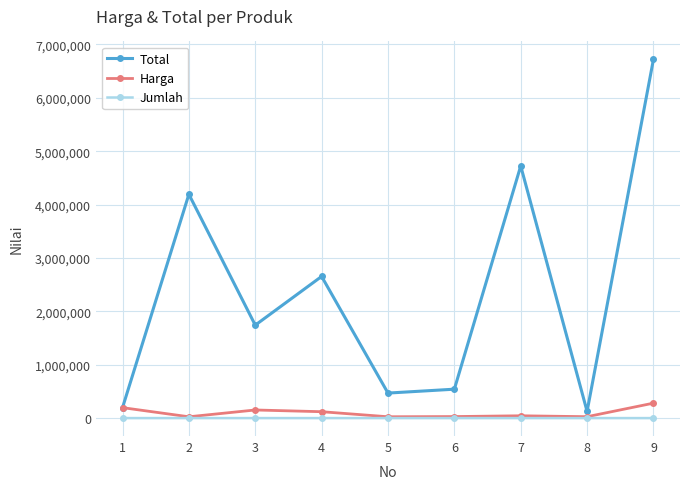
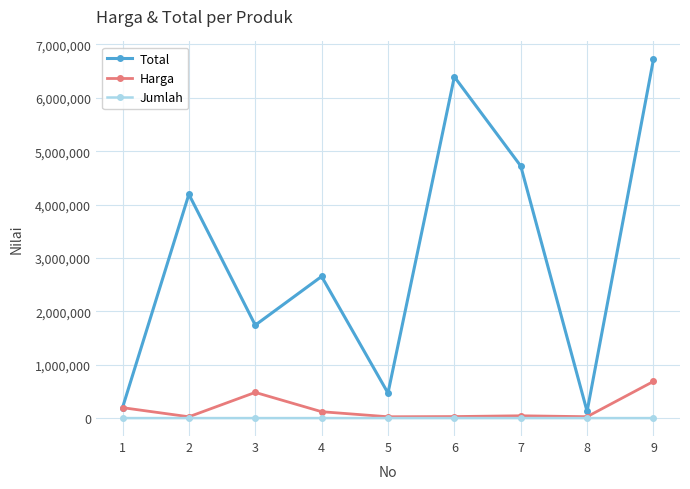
  {
    "Total": {
      "2": "4,200,000",
      "3": "1,700,000",
      "4": "2,700,000",
      "5": "500,000",
-     "6": "500,000",
+     "6": "6,400,000",
      "7": "4,700,000",
      "8": "100,000",
      "9": "6,700,000"
    },
    "Harga": {
-     "3": "200,000",
+     "3": "500,000",
      "4": "100,000",
-     "9": "300,000"
+     "9": "700,000"
    },
    "Jumlah": {
      "1": "0",
      "3": "0",
      "4": "0",
      "9": "0"
    }
  }
